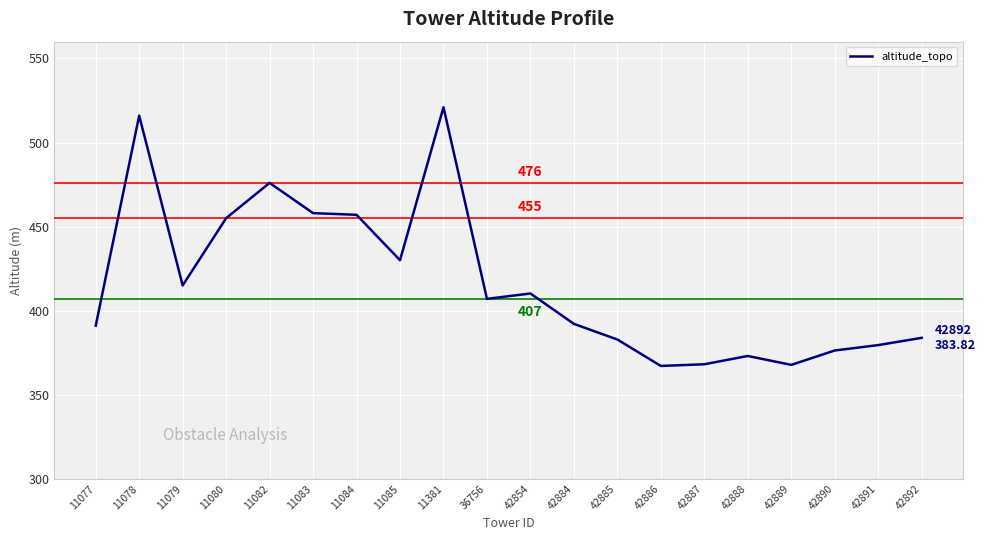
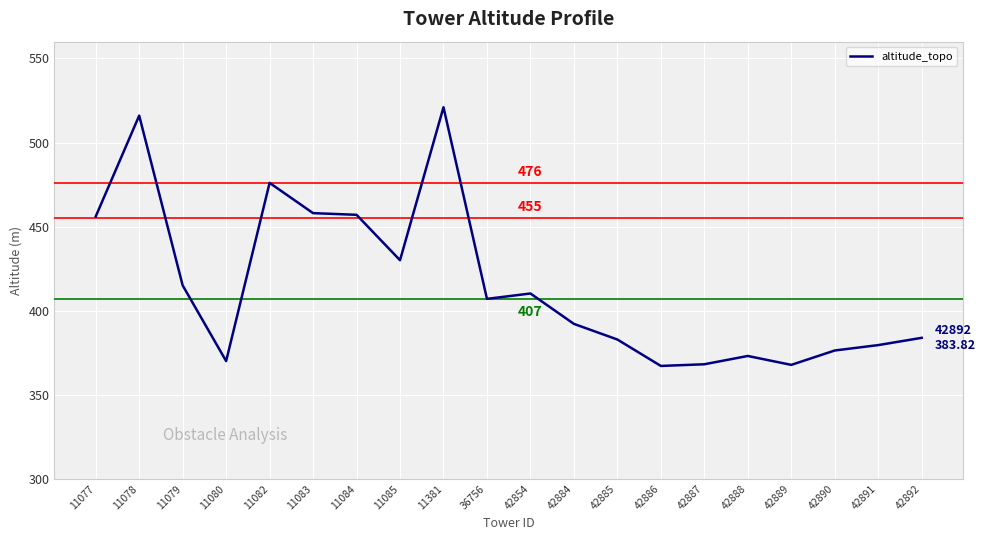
  {
-   "11077": 391,
+   "11077": 456,
    "11078": 516,
    "11079": 415,
-   "11080": 455,
+   "11080": 370,
    "11082": 476,
    "11083": 458,
    "11084": 457,
    "11085": 430,
    "11381": 521,
    "36756": 407,
    "42884": 392,
    "42885": 383,
    "42886": 367,
    "42887": 368,
    "42888": 373,
    "42889": 368,
    "42890": 376,
    "42891": 380
  }
